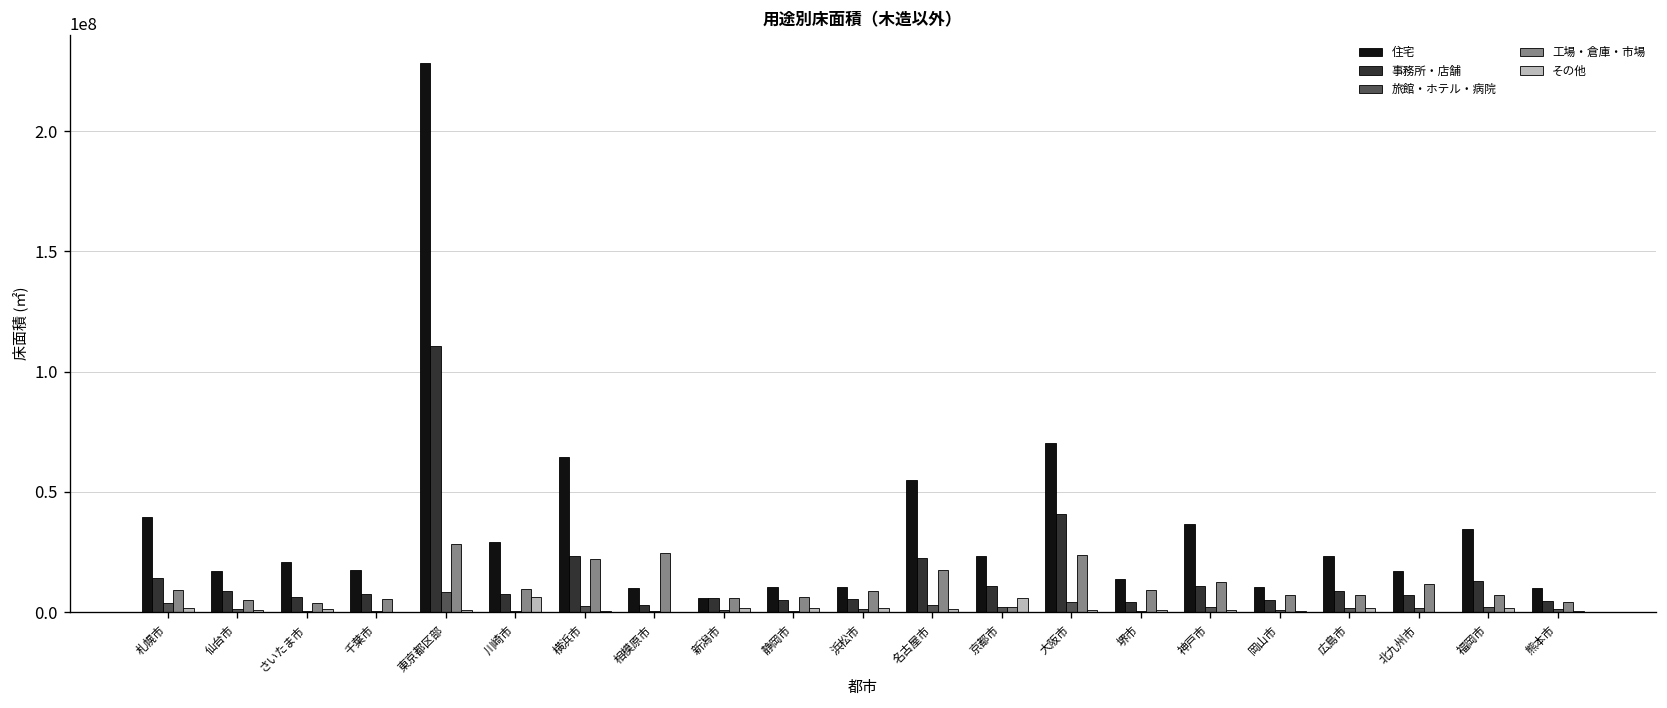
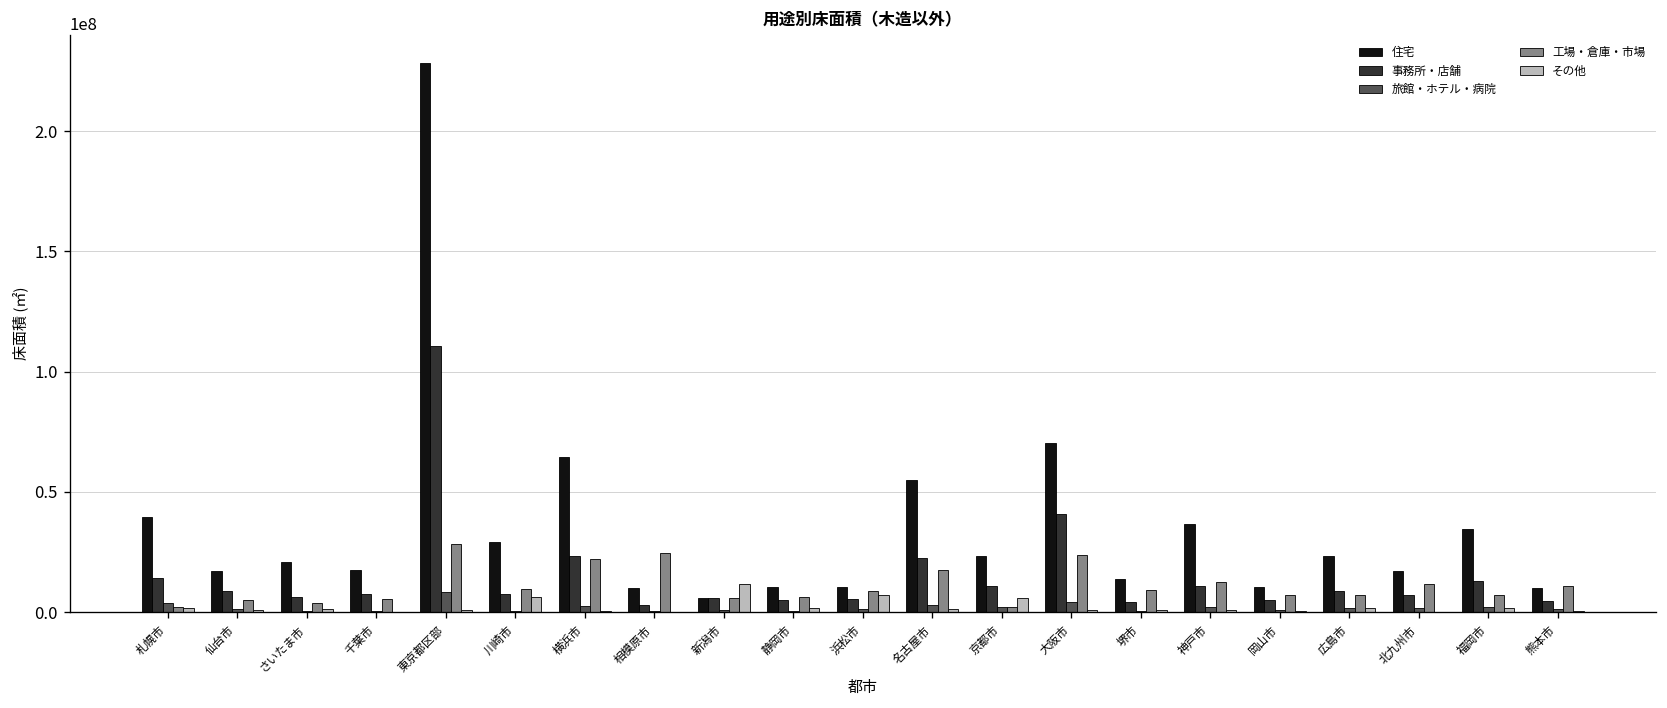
  {
    "工場・倉庫・市場": {
-     "札幌市": 9000000,
+     "札幌市": 2000000,
      "仙台市": 5000000,
      "さいたま市": 4000000,
      "千葉市": 6000000,
      "東京都区部": 29000000,
      "川崎市": 10000000,
      "横浜市": 22000000,
      "相模原市": 25000000,
      "新潟市": 6000000,
      "静岡市": 7000000,
      "浜松市": 9000000,
      "名古屋市": 17000000,
      "京都市": 2000000,
      "大阪市": 24000000,
      "堺市": 9000000,
      "神戸市": 13000000,
      "岡山市": 7000000,
      "広島市": 7000000,
      "北九州市": 12000000,
      "福岡市": 7000000,
-     "熊本市": 4000000
+     "熊本市": 11000000
    },
    "その他": {
      "札幌市": 2000000,
      "さいたま市": 1000000,
      "川崎市": 6000000,
-     "新潟市": 2000000,
+     "新潟市": 12000000,
      "静岡市": 2000000,
-     "浜松市": 2000000,
+     "浜松市": 7000000,
      "名古屋市": 1000000,
      "京都市": 6000000,
      "広島市": 2000000,
      "福岡市": 2000000
    }
  }
